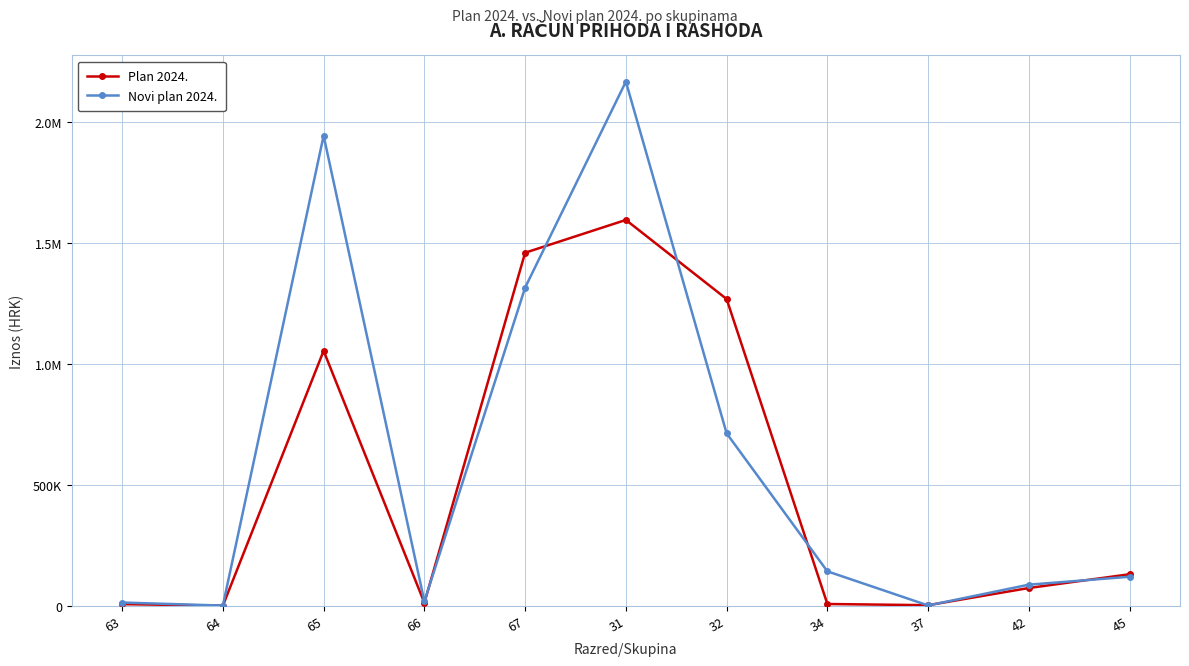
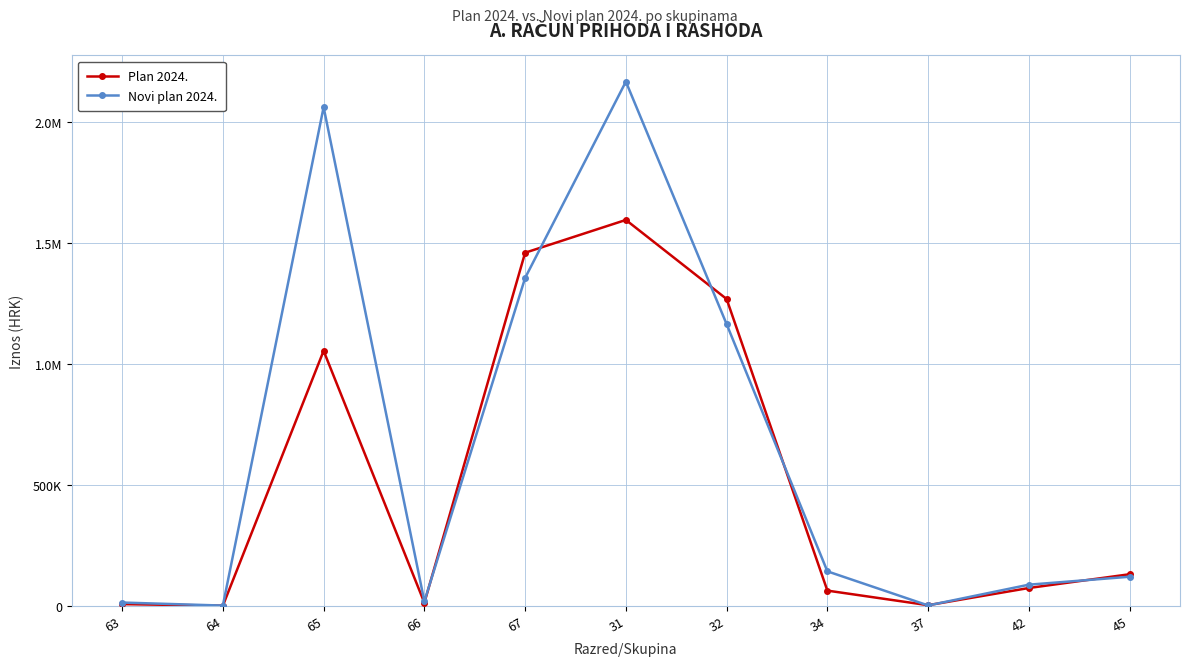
  {
    "Plan 2024.": {
      "65": 1050000,
      "67": 1460000,
      "31": 1590000,
      "32": 1270000,
-     "34": 10000,
+     "34": 60000,
      "42": 70000
    },
    "Novi plan 2024.": {
-     "65": 1940000,
-     "67": 1310000,
+     "65": 2060000,
+     "67": 1350000,
      "31": 2170000,
-     "32": 710000,
+     "32": 1160000,
      "34": 140000,
      "42": 90000
    }
  }
